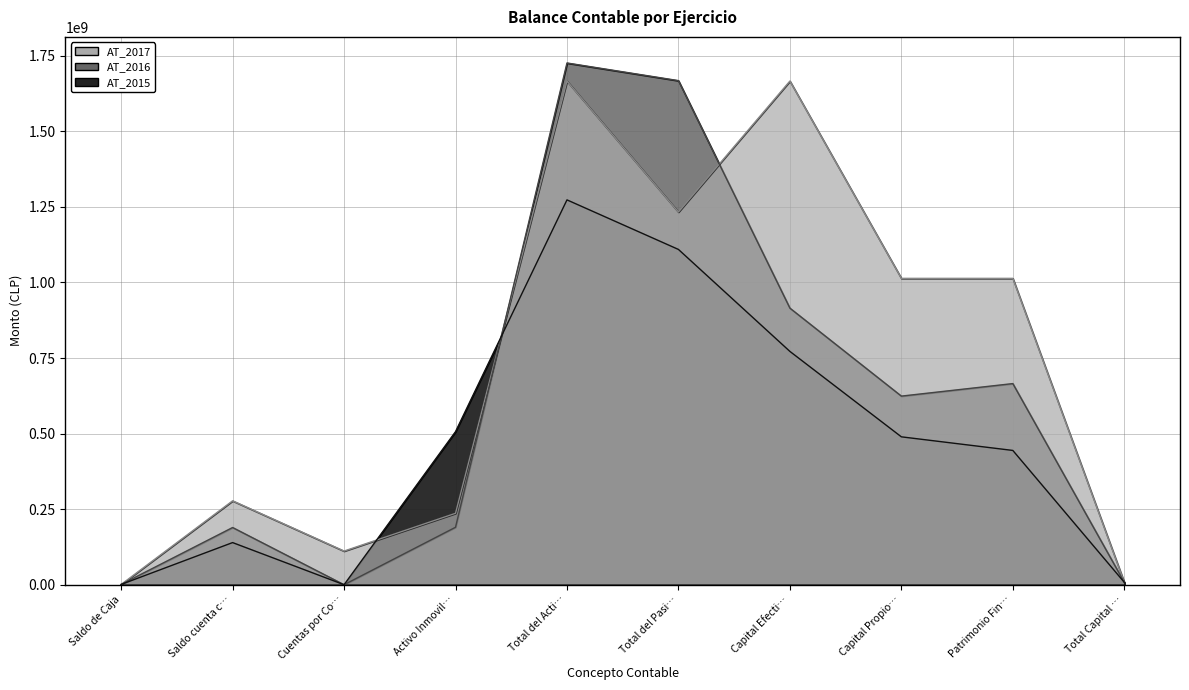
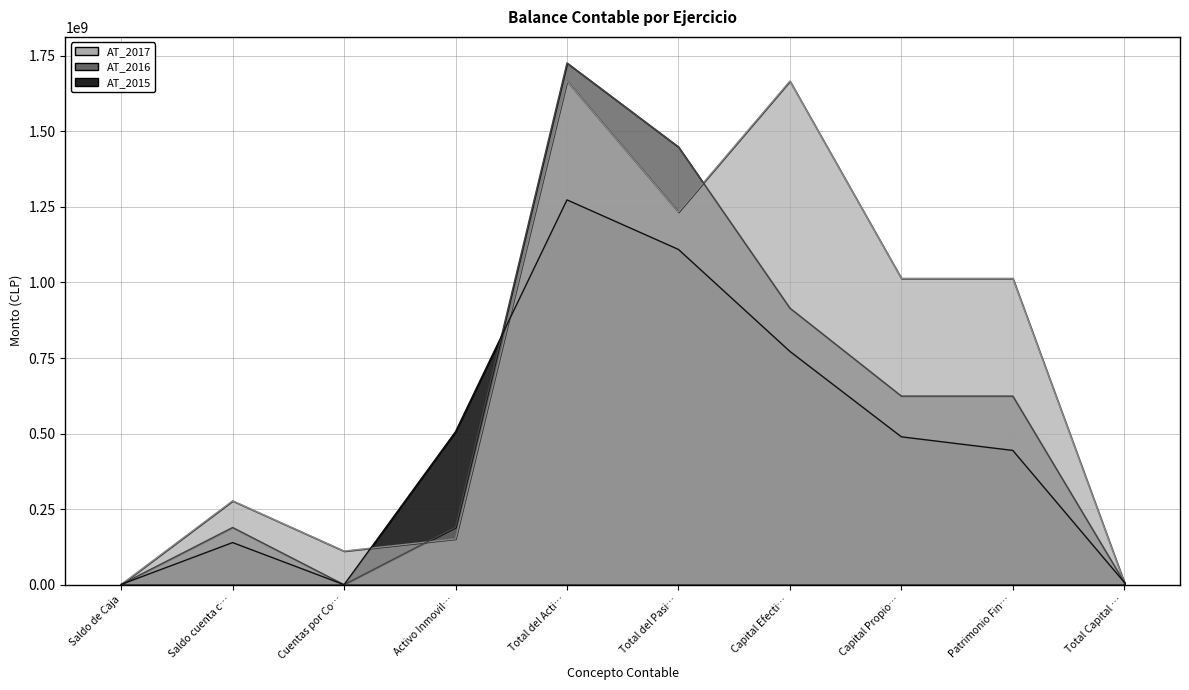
  {
    "AT_2015": {
      "Saldo cuenta c…": 140000000,
      "Activo Inmovil…": 510000000,
      "Total del Acti…": 1270000000,
      "Total del Pasi…": 1110000000,
      "Capital Efecti…": 770000000,
      "Capital Propio…": 490000000,
      "Patrimonio Fin…": 440000000
    },
    "AT_2016": {
      "Saldo cuenta c…": 190000000,
      "Activo Inmovil…": 190000000,
      "Total del Acti…": 1730000000,
-     "Total del Pasi…": 1670000000,
+     "Total del Pasi…": 1450000000,
      "Capital Efecti…": 910000000,
      "Capital Propio…": 620000000,
-     "Patrimonio Fin…": 670000000
+     "Patrimonio Fin…": 620000000
    },
    "AT_2017": {
      "Saldo cuenta c…": 280000000,
      "Cuentas por Co…": 110000000,
-     "Activo Inmovil…": 240000000,
+     "Activo Inmovil…": 150000000,
      "Total del Acti…": 1670000000,
      "Total del Pasi…": 1230000000,
      "Capital Efecti…": 1670000000,
      "Capital Propio…": 1010000000,
      "Patrimonio Fin…": 1010000000
    }
  }
